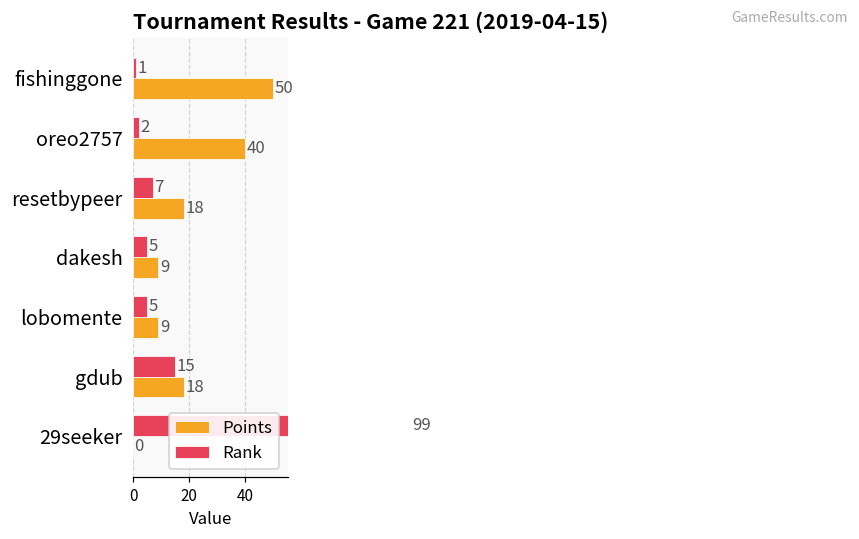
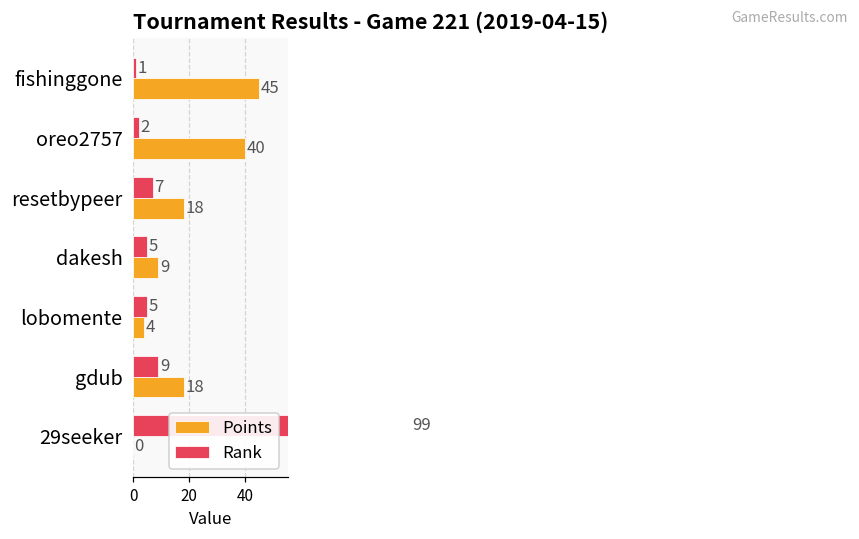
  {
    "Points": {
-     "fishinggone": 50,
+     "fishinggone": 45,
      "oreo2757": 40,
      "resetbypeer": 18,
      "dakesh": 9,
-     "lobomente": 9,
+     "lobomente": 4,
      "gdub": 18,
      "29seeker": 0
    },
    "Rank": {
      "fishinggone": 1,
      "oreo2757": 2,
      "resetbypeer": 7,
      "dakesh": 5,
      "lobomente": 5,
-     "gdub": 15
+     "gdub": 9
    }
  }
